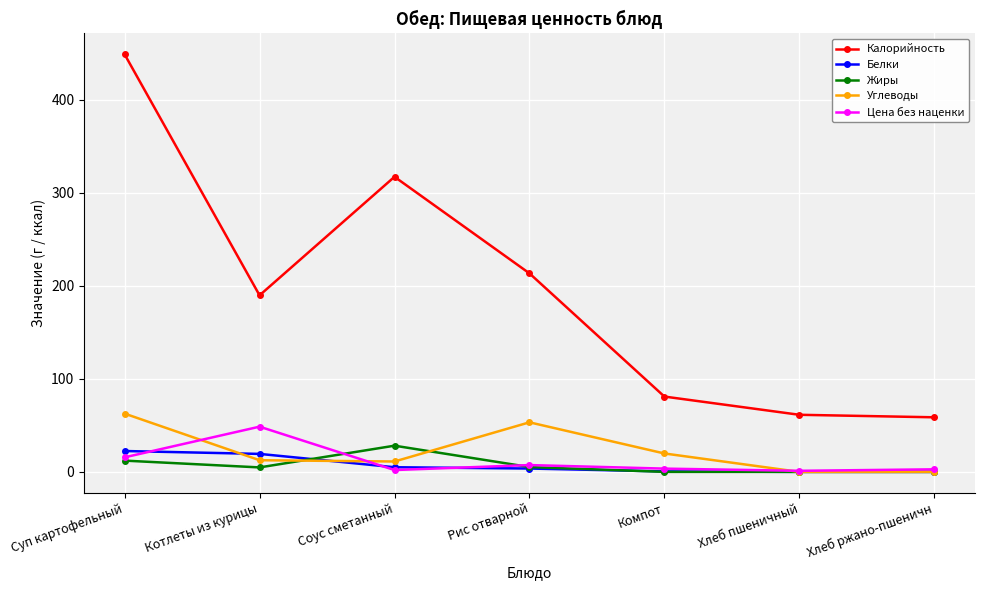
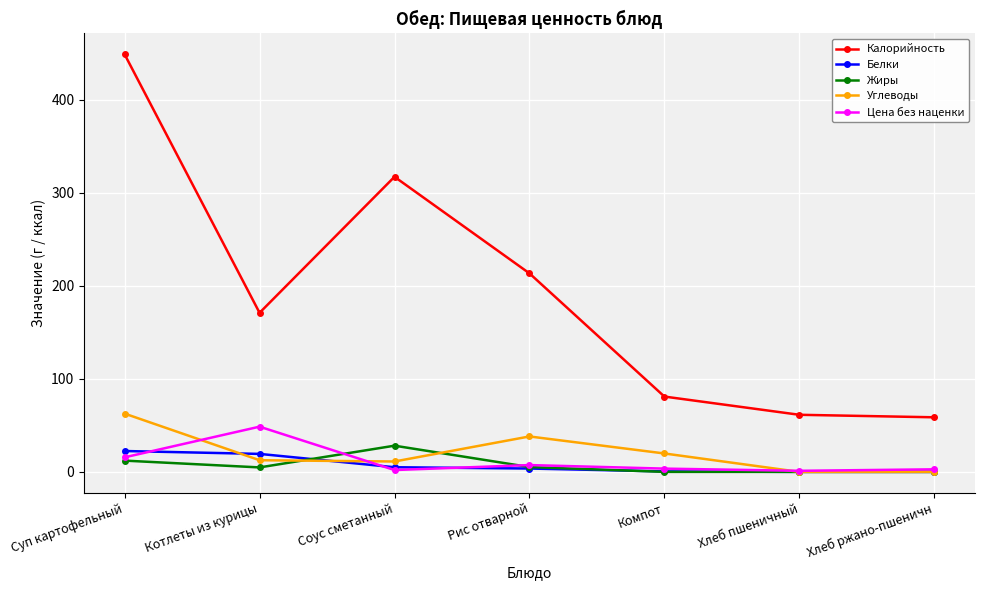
  {
    "Калорийность": {
      "Суп картофельный": 450,
-     "Котлеты из курицы": 190,
+     "Котлеты из курицы": 170,
      "Соус сметанный": 320,
      "Рис отварной": 210,
      "Компот": 80,
      "Хлеб пшеничный": 60,
      "Хлеб ржано-пшеничн": 60
    },
    "Белки": {
      "Суп картофельный": 20,
      "Котлеты из курицы": 20,
      "Соус сметанный": 10
    },
    "Жиры": {
      "Суп картофельный": 10,
      "Котлеты из курицы": 0,
      "Соус сметанный": 30
    },
    "Углеводы": {
      "Суп картофельный": 60,
      "Котлеты из курицы": 10,
      "Соус сметанный": 10,
-     "Рис отварной": 50,
+     "Рис отварной": 40,
      "Компот": 20
    },
    "Цена без наценки": {
      "Суп картофельный": 20,
      "Котлеты из курицы": 50,
      "Соус сметанный": 0,
      "Компот": 0,
      "Хлеб ржано-пшеничн": 0
    }
  }
